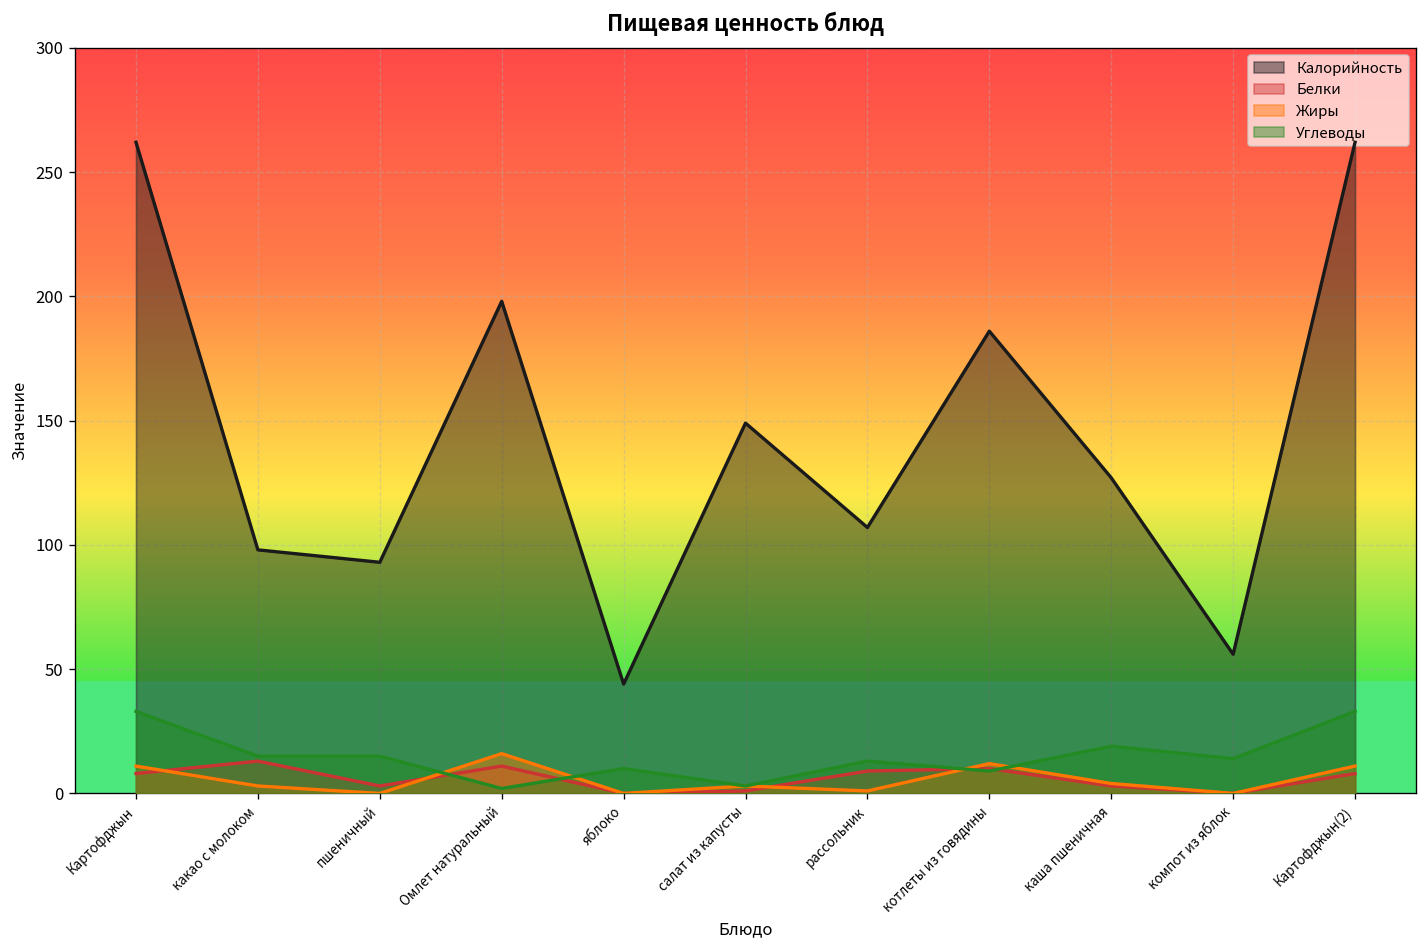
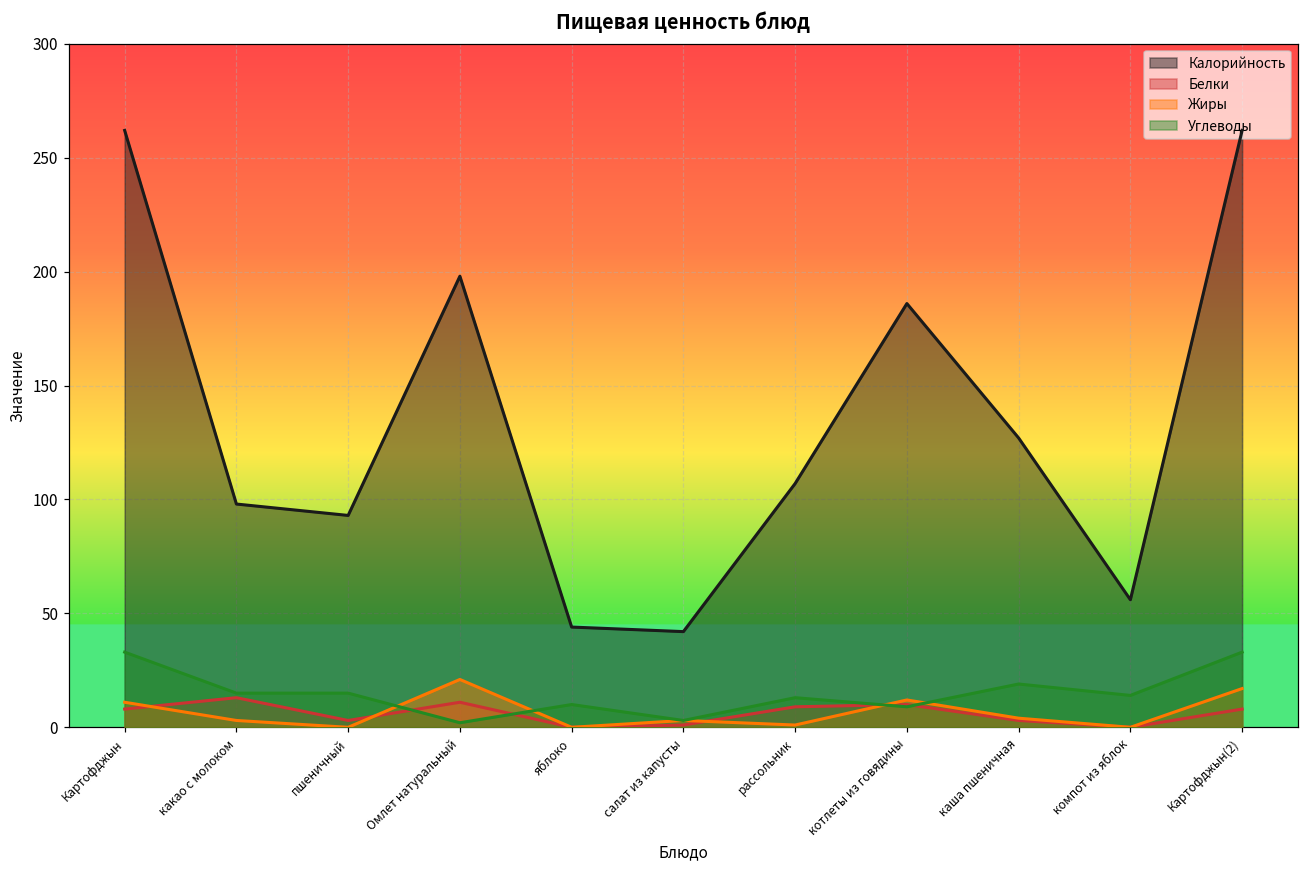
  {
    "Калорийность": {
      "Картофджын": 262,
      "какао с молоком": 98,
      "пшеничный": 93,
      "Омлет натуральный": 198,
      "яблоко": 44,
-     "салат из капусты": 149,
+     "салат из капусты": 42,
      "рассольник": 107,
      "котлеты из говядины": 186,
      "каша пшеничная": 127,
      "компот из яблок": 56
    },
    "Белки": {
      "Картофджын": 8,
      "какао с молоком": 13,
      "пшеничный": 3,
      "Омлет натуральный": 11,
      "салат из капусты": 1,
      "рассольник": 9,
      "Картофджын(2)": 8
    },
    "Жиры": {
      "Картофджын": 11,
      "какао с молоком": 3,
      "пшеничный": 0,
-     "Омлет натуральный": 16,
+     "Омлет натуральный": 21,
      "рассольник": 1,
      "котлеты из говядины": 12,
-     "Картофджын(2)": 11
+     "Картофджын(2)": 17
    },
    "Углеводы": {
      "Картофджын": 33,
      "какао с молоком": 15,
      "пшеничный": 15,
      "Омлет натуральный": 2,
      "яблоко": 10,
      "рассольник": 13,
      "каша пшеничная": 19,
      "компот из яблок": 14,
      "Картофджын(2)": 33
    }
  }
